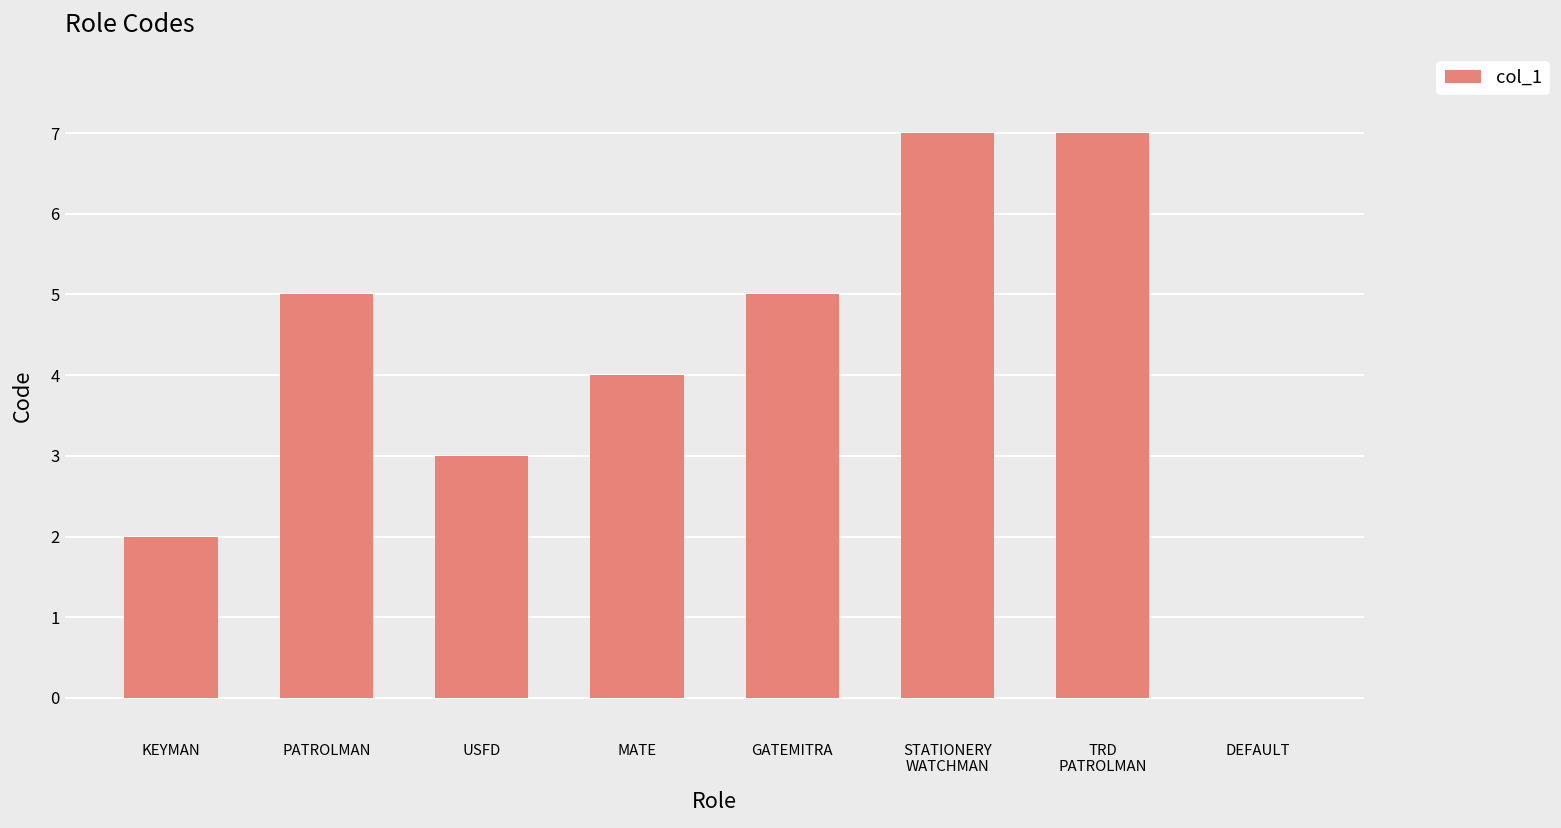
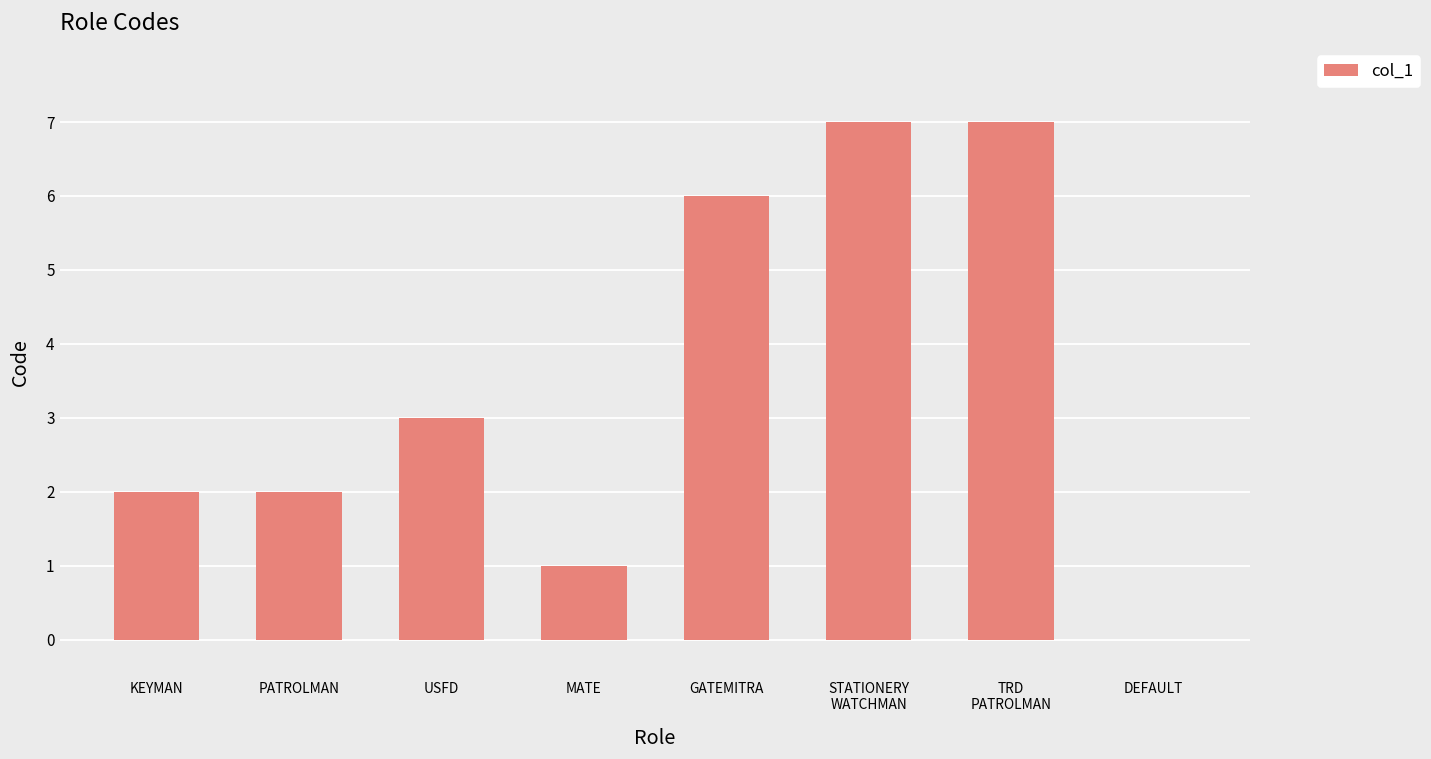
  {
    "KEYMAN": 2,
-   "PATROLMAN": 5,
+   "PATROLMAN": 2,
    "USFD": 3,
-   "MATE": 4,
-   "GATEMITRA": 5,
+   "MATE": 1,
+   "GATEMITRA": 6,
    "STATIONERY WATCHMAN": 7,
    "TRD PATROLMAN": 7,
    "DEFAULT": 0
  }
